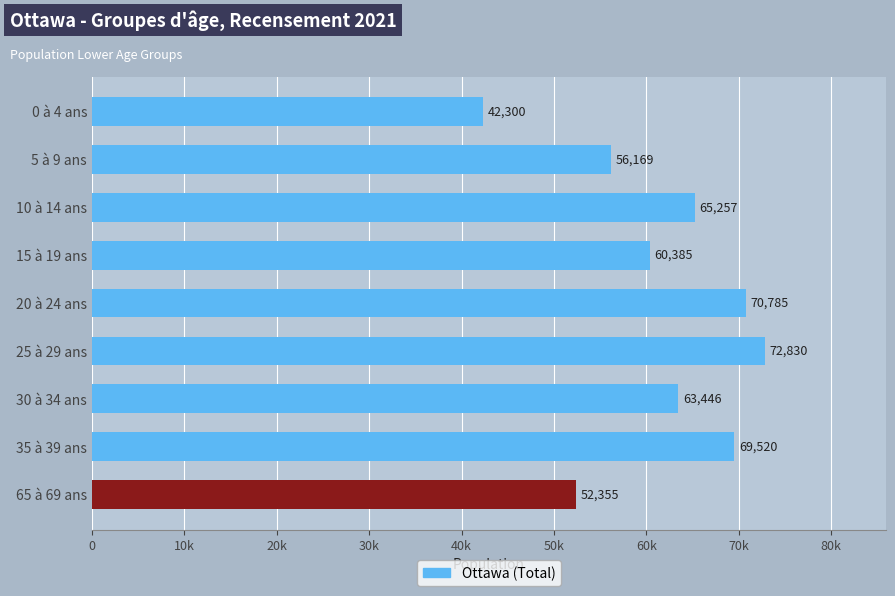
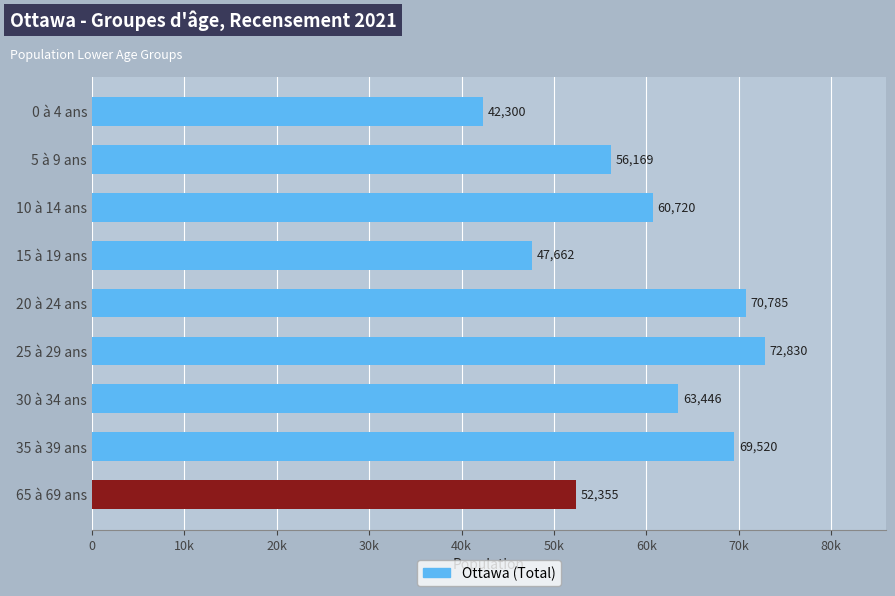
  {
    "0 à 4 ans": "42,300",
    "5 à 9 ans": "56,169",
-   "10 à 14 ans": "65,257",
-   "15 à 19 ans": "60,385",
+   "10 à 14 ans": "60,720",
+   "15 à 19 ans": "47,662",
    "20 à 24 ans": "70,785",
    "25 à 29 ans": "72,830",
    "30 à 34 ans": "63,446",
    "35 à 39 ans": "69,520",
    "65 à 69 ans": "52,355"
  }
